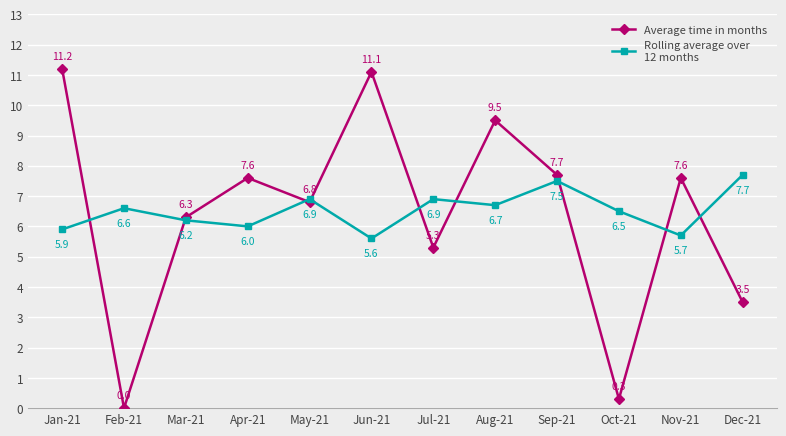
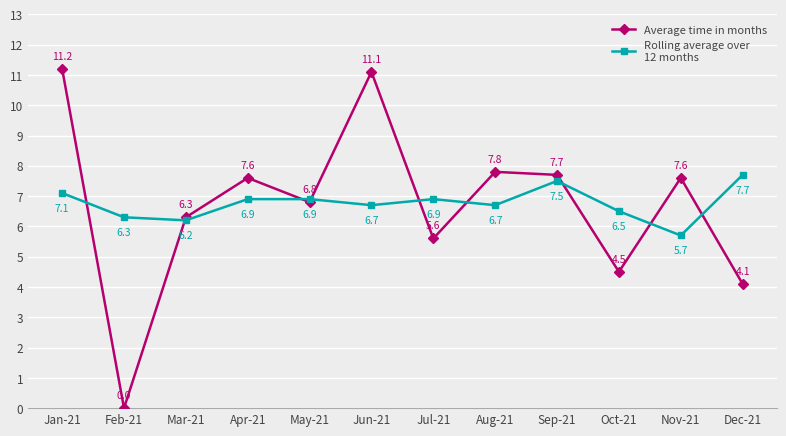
  {
    "Average time in months": {
      "Jan-21": 11.2,
      "Feb-21": 0.0,
      "Mar-21": 6.3,
      "Apr-21": 7.6,
      "May-21": 6.8,
      "Jun-21": 11.1,
-     "Jul-21": 5.3,
-     "Aug-21": 9.5,
+     "Jul-21": 5.6,
+     "Aug-21": 7.8,
      "Sep-21": 7.7,
-     "Oct-21": 0.3,
+     "Oct-21": 4.5,
      "Nov-21": 7.6,
-     "Dec-21": 3.5
+     "Dec-21": 4.1
    },
    "Rolling average over 12 months": {
-     "Jan-21": 5.9,
-     "Feb-21": 6.6,
+     "Jan-21": 7.1,
+     "Feb-21": 6.3,
      "Mar-21": 6.2,
-     "Apr-21": 6.0,
+     "Apr-21": 6.9,
      "May-21": 6.9,
-     "Jun-21": 5.6,
+     "Jun-21": 6.7,
      "Jul-21": 6.9,
      "Aug-21": 6.7,
      "Sep-21": 7.5,
      "Oct-21": 6.5,
      "Nov-21": 5.7,
      "Dec-21": 7.7
    }
  }
